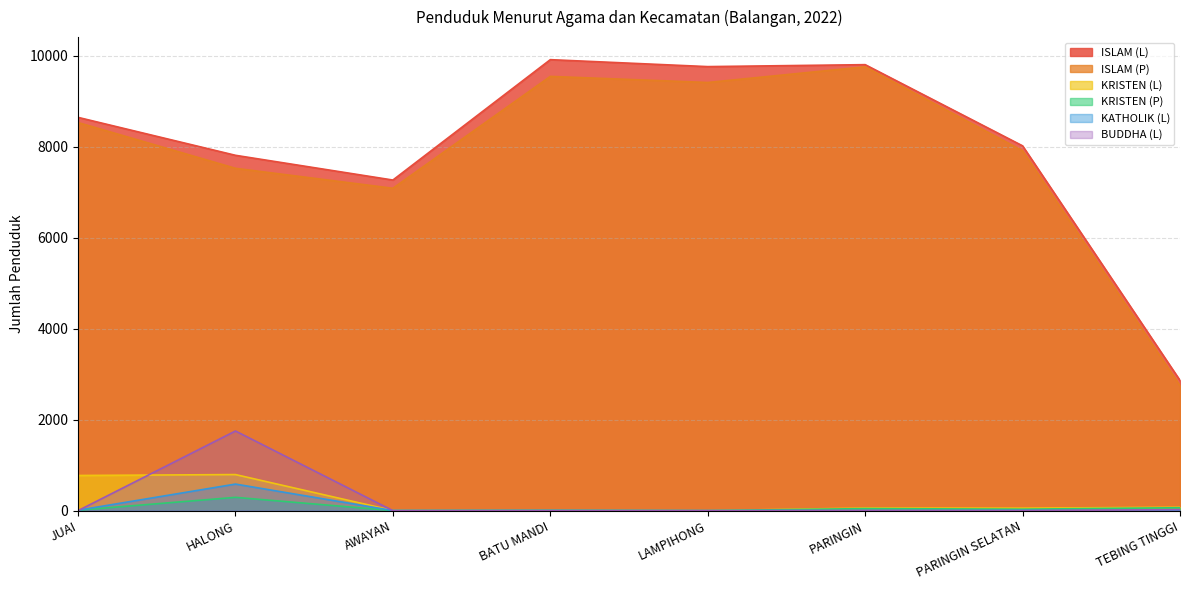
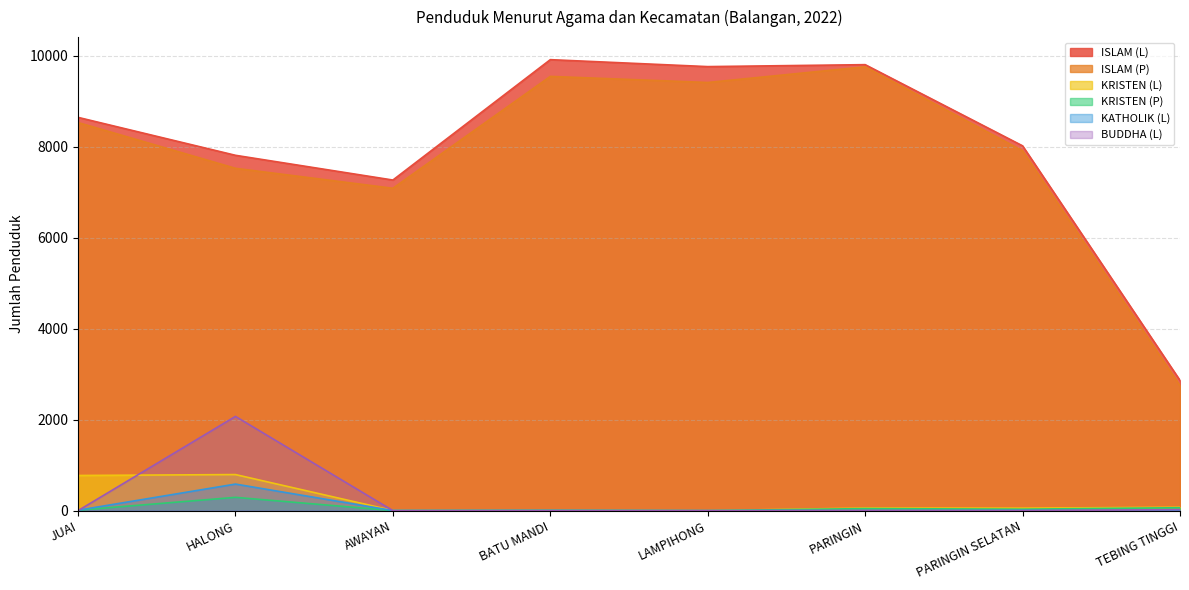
  {
    "KRISTEN (L)": {
      "JUAI": 800,
      "HALONG": 800
    },
    "KRISTEN (P)": {
      "HALONG": 300
    },
    "KATHOLIK (L)": {
      "HALONG": 600
    },
    "BUDDHA (L)": {
-     "HALONG": 1800
+     "HALONG": 2100
    }
  }
